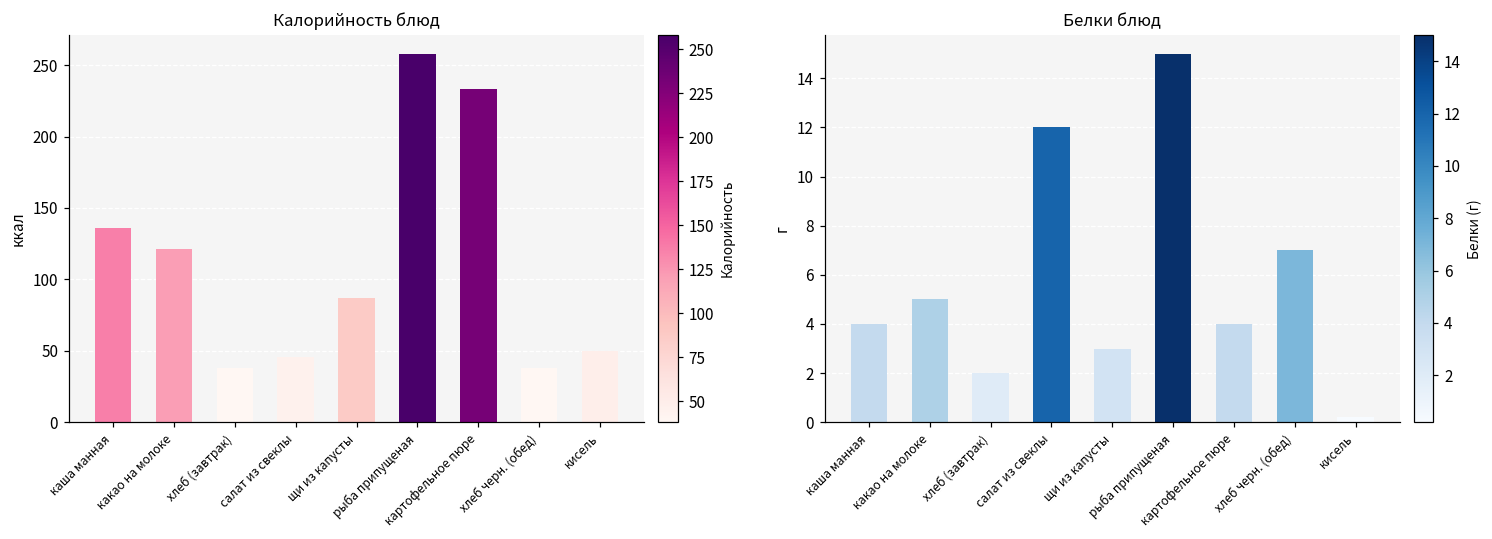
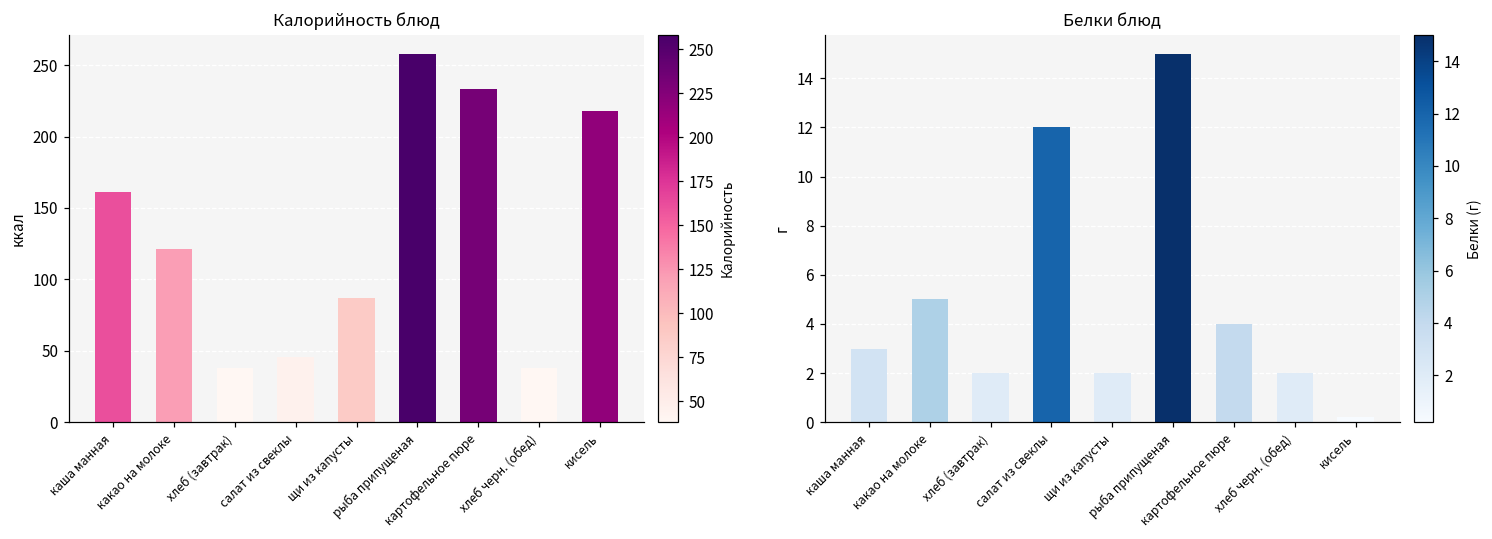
  {
    "Калорийность блюд": {
-     "каша манная": 136,
+     "каша манная": 161,
      "какао на молоке": 121,
      "хлеб (завтрак)": 38,
      "салат из свеклы": 46,
      "щи из капусты": 87,
      "рыба припущеная": 258,
      "картофельное пюре": 233,
      "хлеб черн. (обед)": 38,
-     "кисель": 50
+     "кисель": 218
    },
    "Белки блюд": {
-     "каша манная": 4,
+     "каша манная": 3,
      "какао на молоке": 5,
      "хлеб (завтрак)": 2,
      "салат из свеклы": 12,
-     "щи из капусты": 3,
+     "щи из капусты": 2,
      "рыба припущеная": 15,
      "картофельное пюре": 4,
-     "хлеб черн. (обед)": 7,
+     "хлеб черн. (обед)": 2,
      "кисель": 0.2
    }
  }
